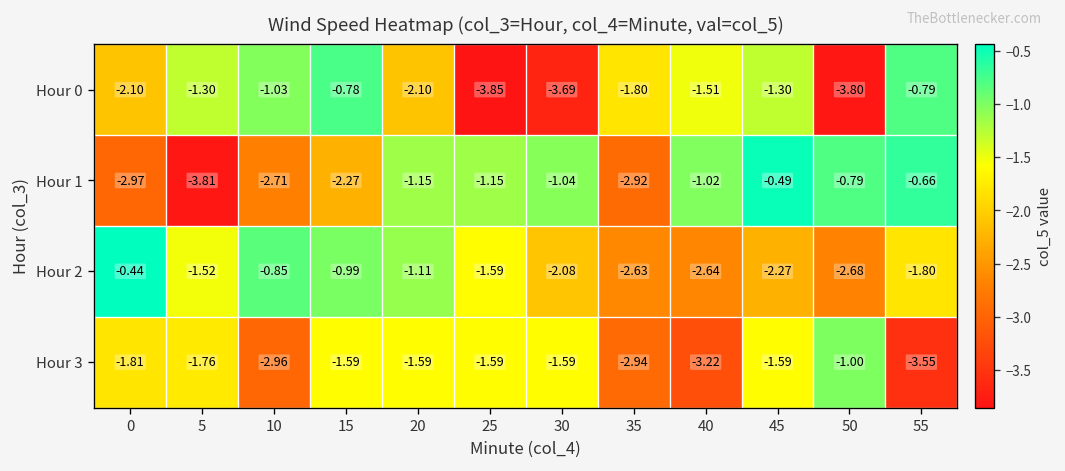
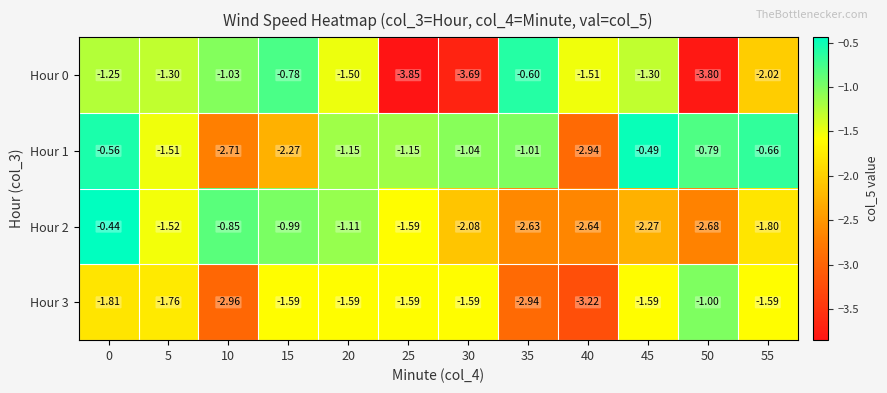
  {
    "Hour 0": {
-     "0": -2.10,
-     "20": -2.10,
-     "35": -1.80,
-     "55": -0.79
+     "0": -1.25,
+     "20": -1.50,
+     "35": -0.60,
+     "55": -2.02
    },
    "Hour 1": {
-     "0": -2.97,
-     "5": -3.81,
-     "35": -2.92,
-     "40": -1.02
+     "0": -0.56,
+     "5": -1.51,
+     "35": -1.01,
+     "40": -2.94
    },
    "Hour 3": {
-     "55": -3.55
+     "55": -1.59
    }
  }
